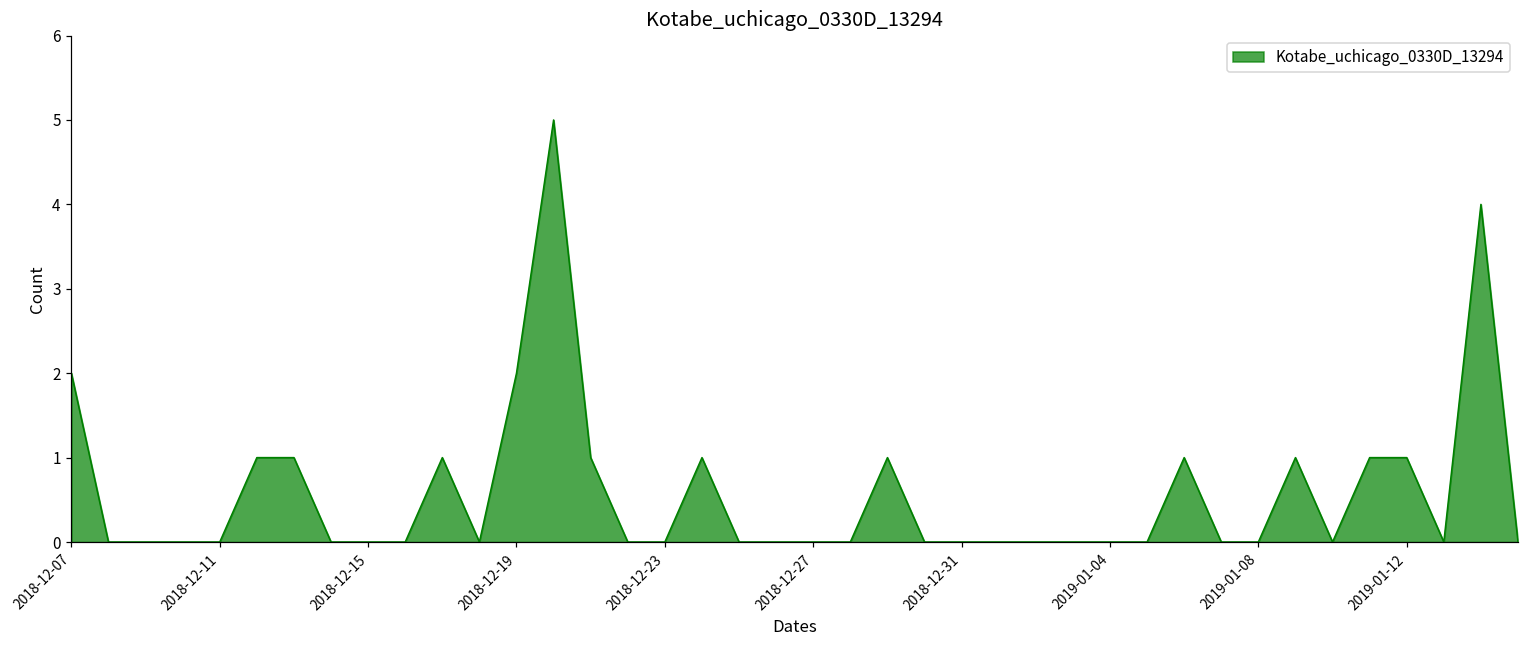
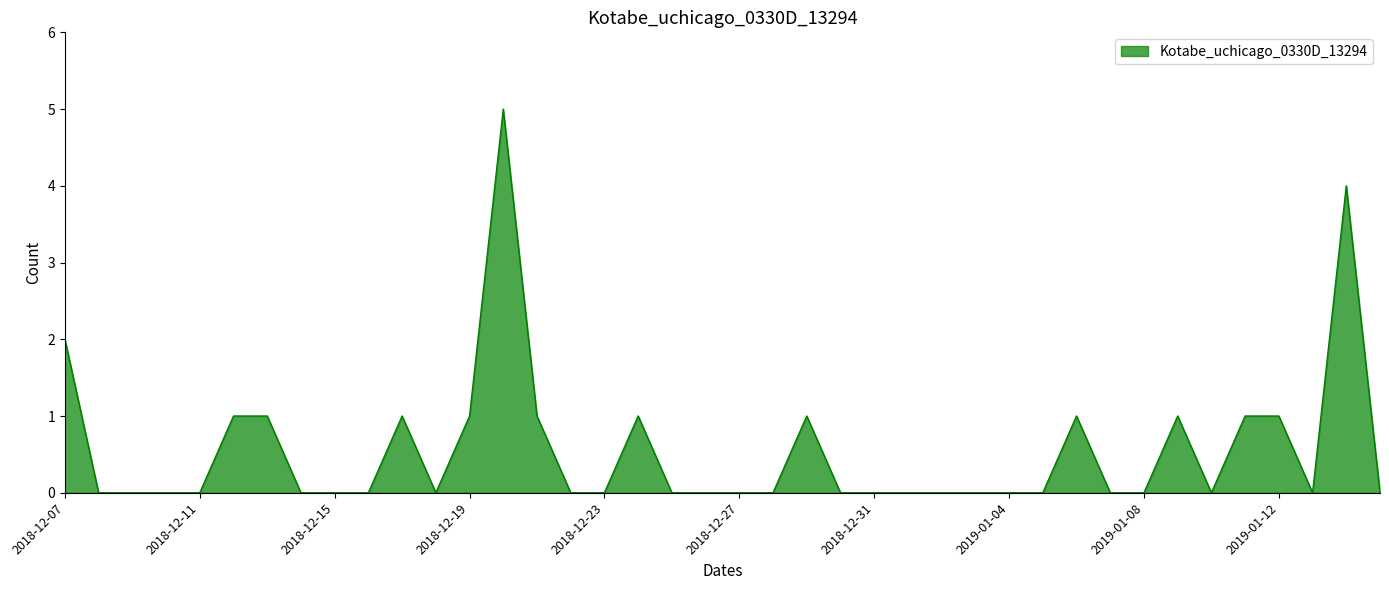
  {
    "2018-12-07": 2,
    "2018-12-11": 0,
    "2018-12-15": 0,
-   "2018-12-19": 2,
+   "2018-12-19": 1,
    "2018-12-23": 0,
    "2018-12-27": 0,
    "2018-12-31": 0,
    "2019-01-04": 0,
    "2019-01-08": 0,
    "2019-01-12": 1
  }
